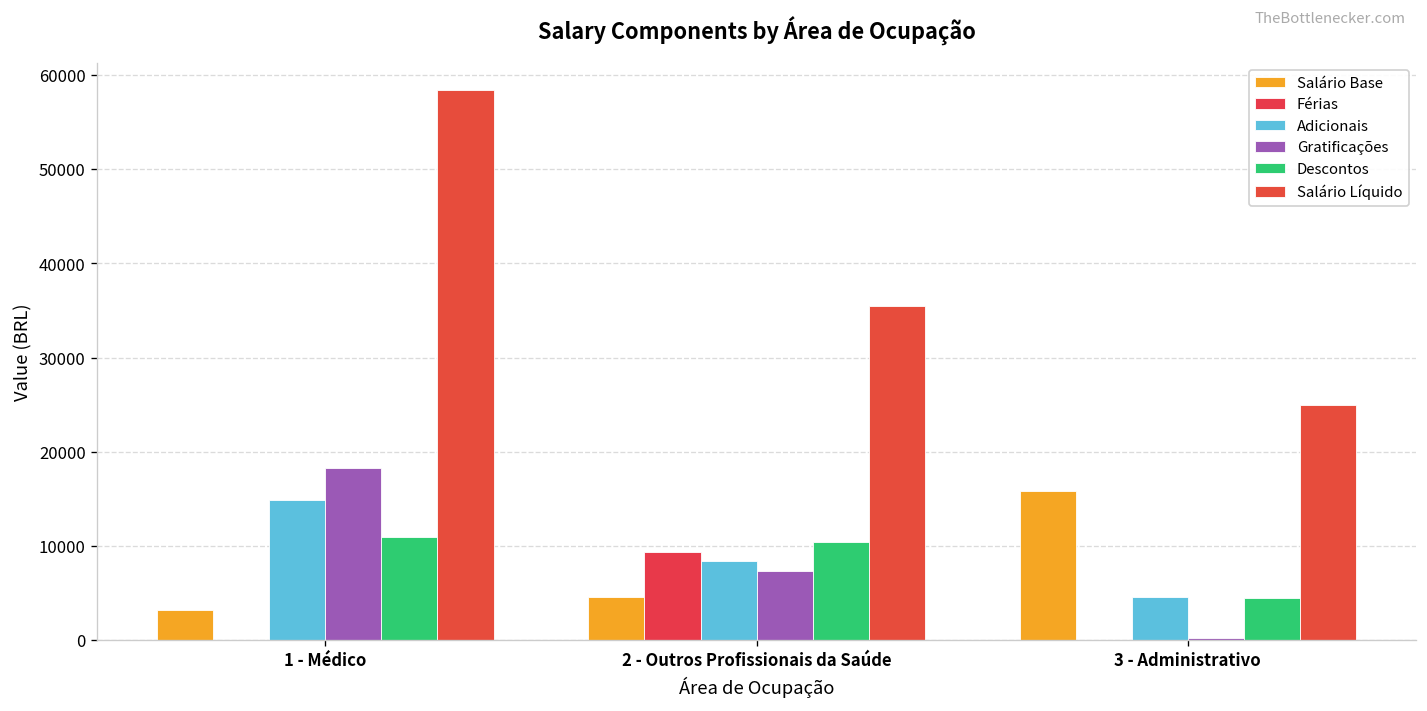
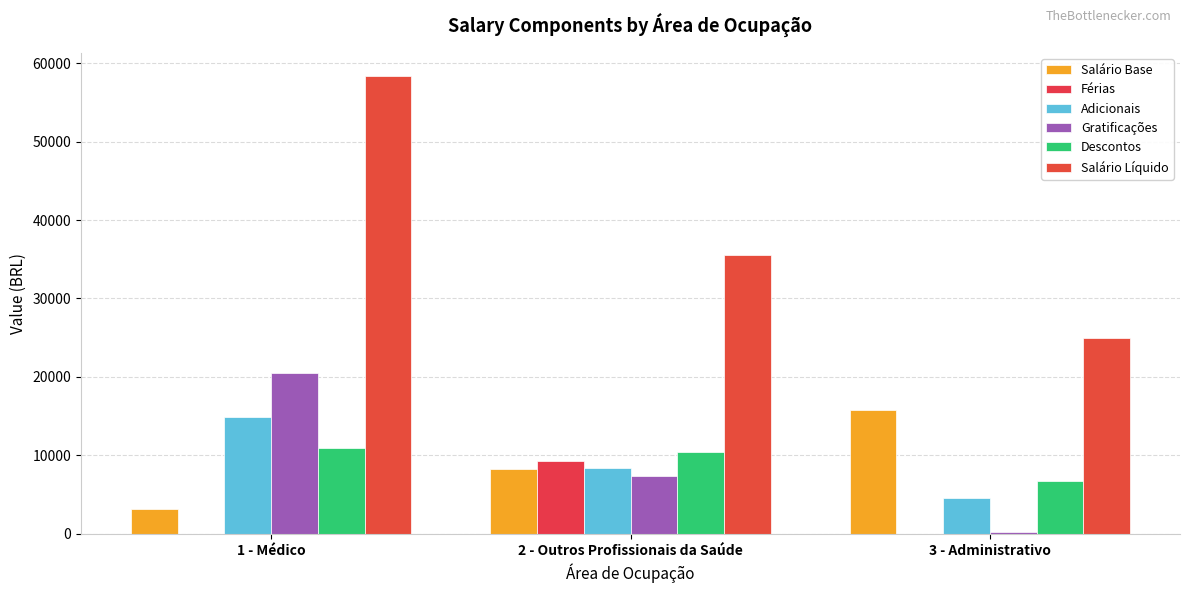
  {
    "Salário Base": {
      "1 - Médico": 3000,
-     "2 - Outros Profissionais da Saúde": 5000,
+     "2 - Outros Profissionais da Saúde": 8000,
      "3 - Administrativo": 16000
    },
    "Adicionais": {
      "1 - Médico": 15000,
      "2 - Outros Profissionais da Saúde": 8000,
      "3 - Administrativo": 5000
    },
    "Gratificações": {
-     "1 - Médico": 18000,
+     "1 - Médico": 21000,
      "2 - Outros Profissionais da Saúde": 7000
    },
    "Descontos": {
      "1 - Médico": 11000,
      "2 - Outros Profissionais da Saúde": 10000,
-     "3 - Administrativo": 4000
+     "3 - Administrativo": 7000
    }
  }
